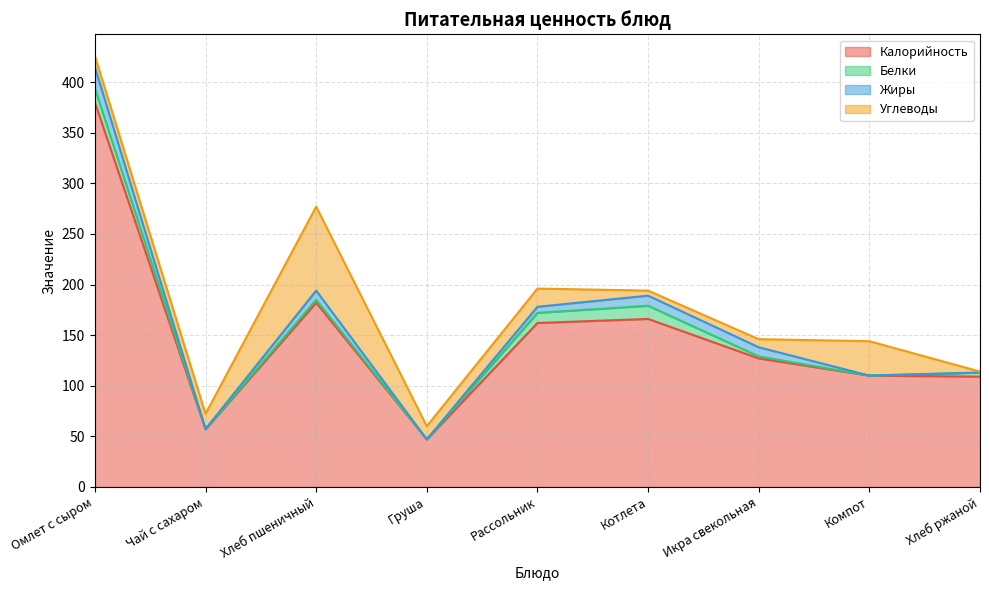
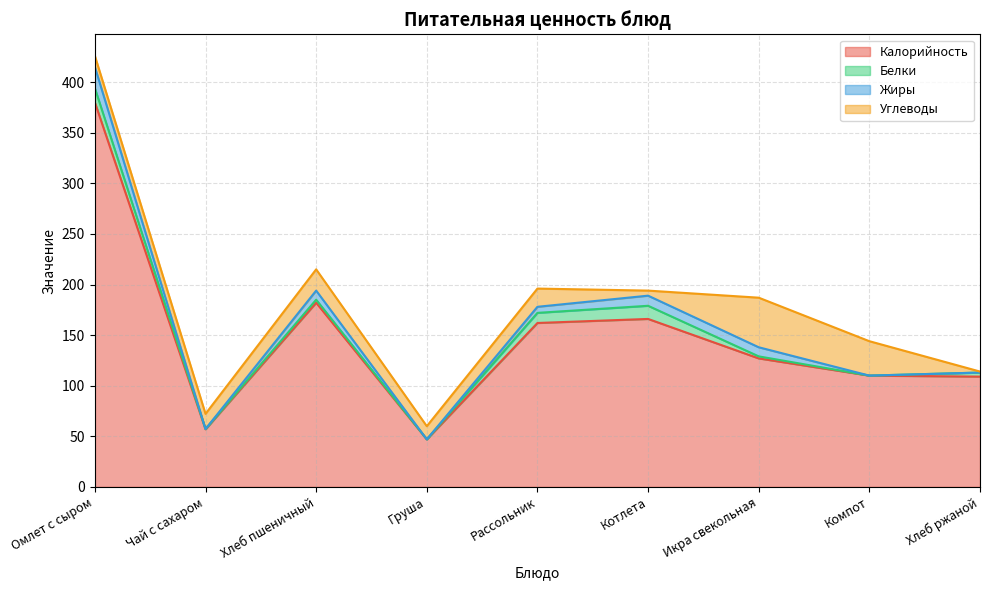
  {
    "Калорийность": {
      "Омлет с сыром": 380,
      "Хлеб пшеничный": 182,
      "Рассольник": 162,
      "Котлета": 166,
      "Хлеб ржаной": 109
    },
    "Белки": {
      "Омлет с сыром": 14,
      "Хлеб пшеничный": 3,
      "Рассольник": 10,
      "Котлета": 13
    },
    "Жиры": {
      "Омлет с сыром": 21,
      "Хлеб пшеничный": 9,
      "Рассольник": 6,
      "Котлета": 10,
      "Икра свекольная": 9
    },
    "Углеводы": {
      "Омлет с сыром": 11,
      "Чай с сахаром": 15,
-     "Хлеб пшеничный": 83,
+     "Хлеб пшеничный": 21,
      "Груша": 13,
      "Рассольник": 18,
      "Котлета": 5,
-     "Икра свекольная": 8,
+     "Икра свекольная": 49,
      "Компот": 34
    }
  }
